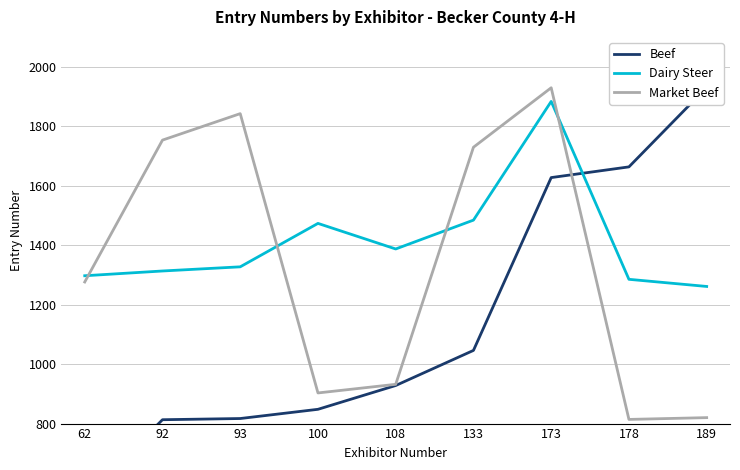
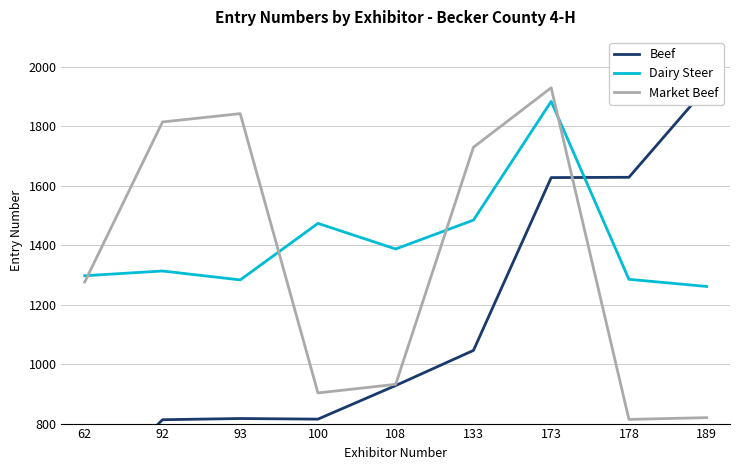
  {
    "Beef": {
      "92": 810,
      "93": 820,
-     "100": 850,
+     "100": 820,
      "133": 1050,
      "173": 1630,
-     "178": 1660
+     "178": 1630
    },
    "Dairy Steer": {
      "62": 1300,
      "92": 1310,
-     "93": 1330,
+     "93": 1280,
      "100": 1470,
      "108": 1390,
      "133": 1480,
      "173": 1880,
      "178": 1290,
      "189": 1260
    },
    "Market Beef": {
      "62": 1280,
-     "92": 1750,
+     "92": 1810,
      "93": 1840,
      "100": 900,
      "133": 1730,
      "173": 1930,
      "178": 810,
      "189": 820
    }
  }
